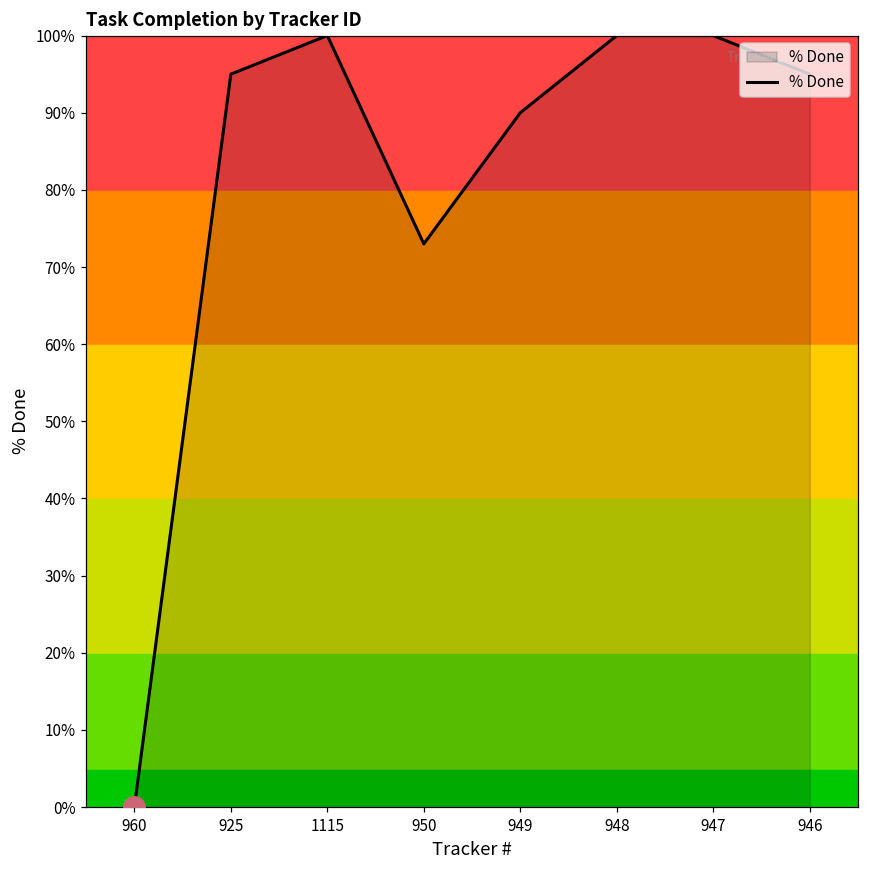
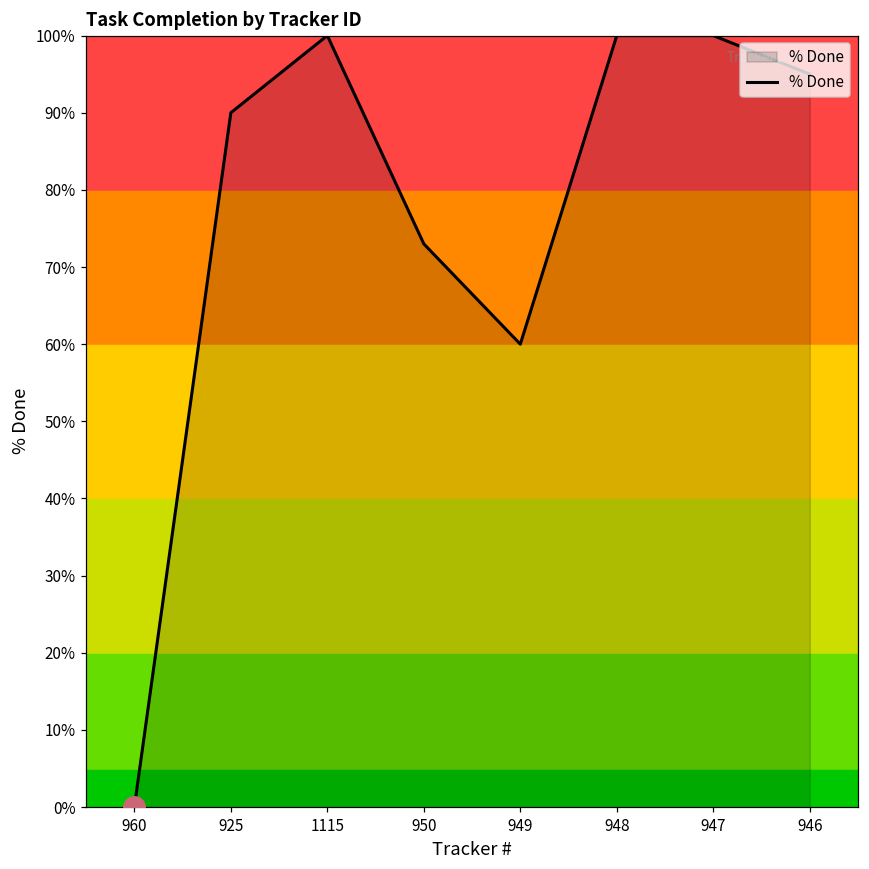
  {
    "% Done": {
-     "925": "95%",
+     "925": "90%",
      "1115": "100%",
      "950": "73%",
-     "949": "90%",
+     "949": "60%",
      "948": "100%",
      "947": "100%"
    }
  }
